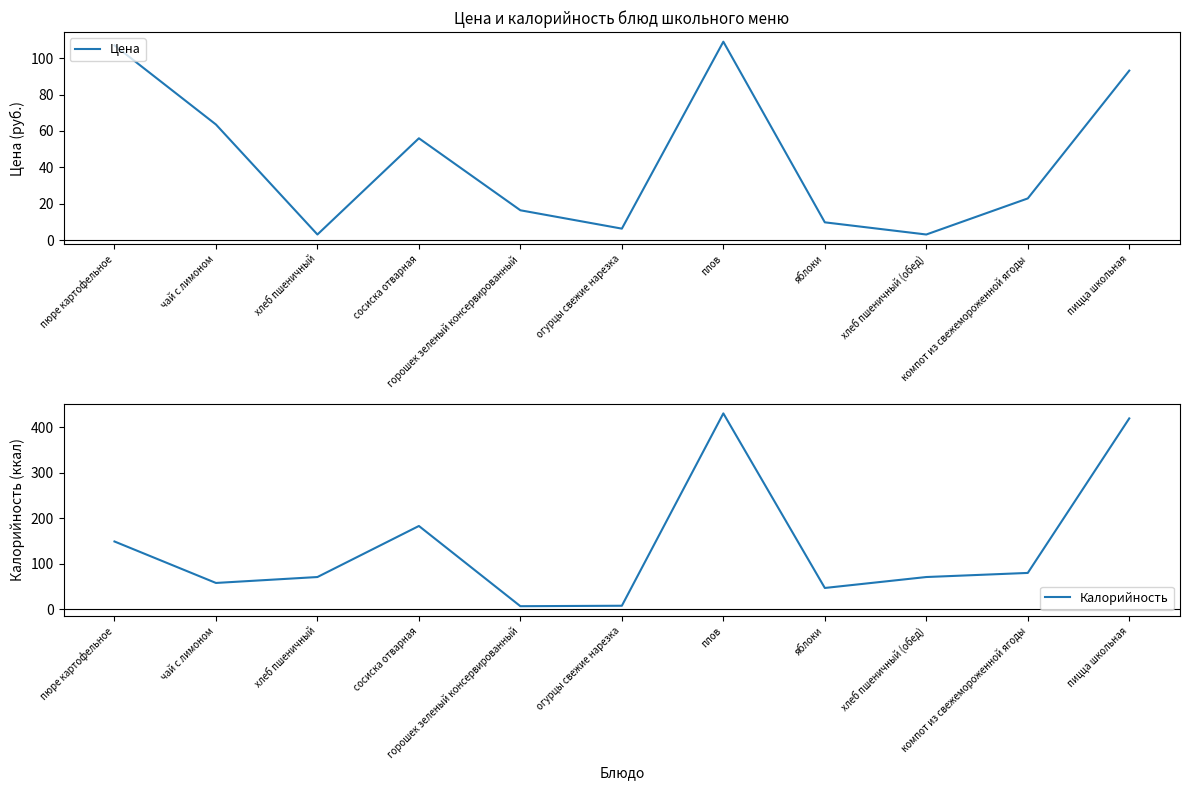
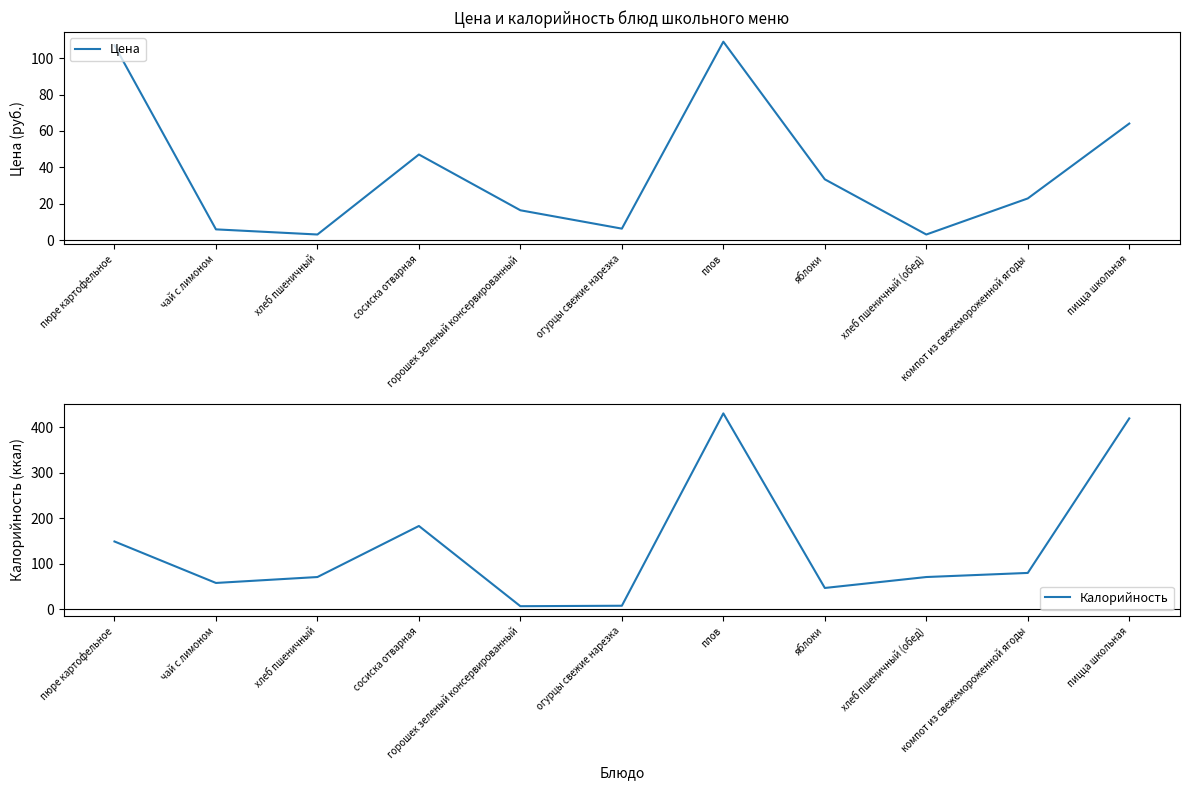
  {
    "Цена и калорийность блюд школьного меню": {
-     "чай с лимоном": 64,
+     "чай с лимоном": 6,
      "хлеб пшеничный": 3,
-     "сосиска отварная": 56,
+     "сосиска отварная": 47,
      "горошек зеленый консервированный": 17,
      "огурцы свежие нарезка": 6,
      "плов": 109,
-     "яблоки": 10,
+     "яблоки": 33,
      "хлеб пшеничный (обед)": 3,
      "компот из свежемороженной ягоды": 23,
-     "пицца школьная": 93
+     "пицца школьная": 64
    }
  }
